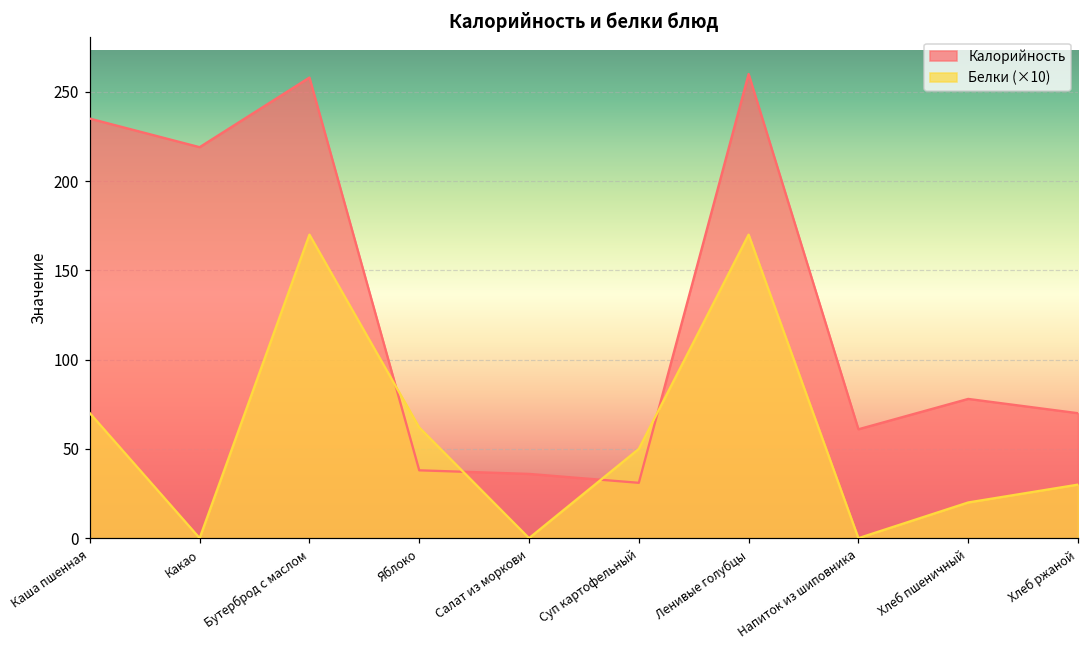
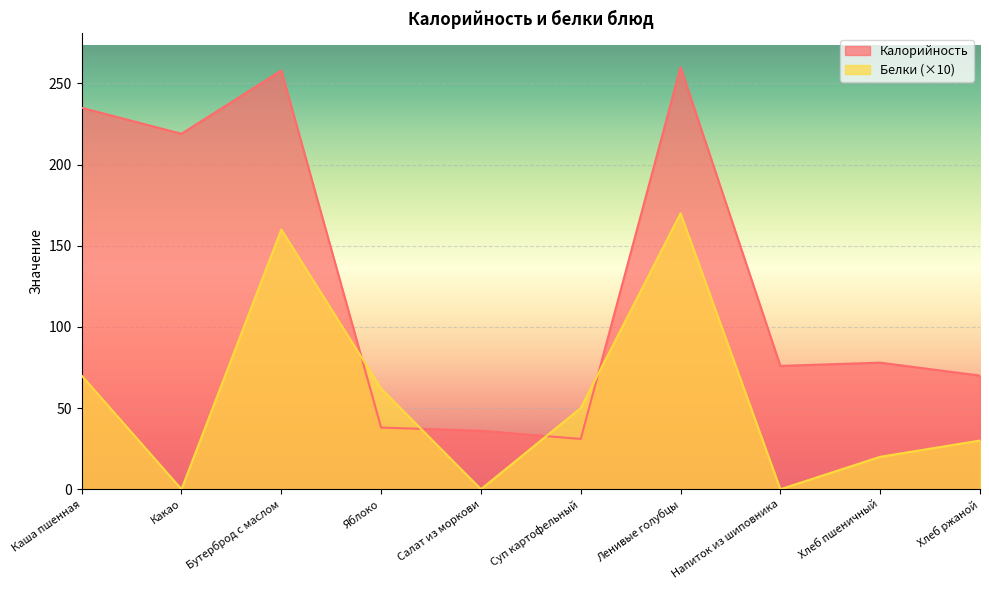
  {
    "Калорийность": {
      "Каша пшенная": 235,
      "Какао": 219,
      "Бутерброд с маслом": 258,
      "Яблоко": 38,
      "Салат из моркови": 36,
      "Суп картофельный": 31,
      "Ленивые голубцы": 260,
-     "Напиток из шиповника": 61,
+     "Напиток из шиповника": 76,
      "Хлеб пшеничный": 78,
      "Хлеб ржаной": 70
    },
    "Белки (×10)": {
      "Каша пшенная": 70,
      "Какао": 0,
-     "Бутерброд с маслом": 170,
+     "Бутерброд с маслом": 160,
      "Яблоко": 62,
      "Салат из моркови": 0,
      "Суп картофельный": 50,
      "Ленивые голубцы": 170,
      "Напиток из шиповника": 0,
      "Хлеб пшеничный": 20,
      "Хлеб ржаной": 30
    }
  }
